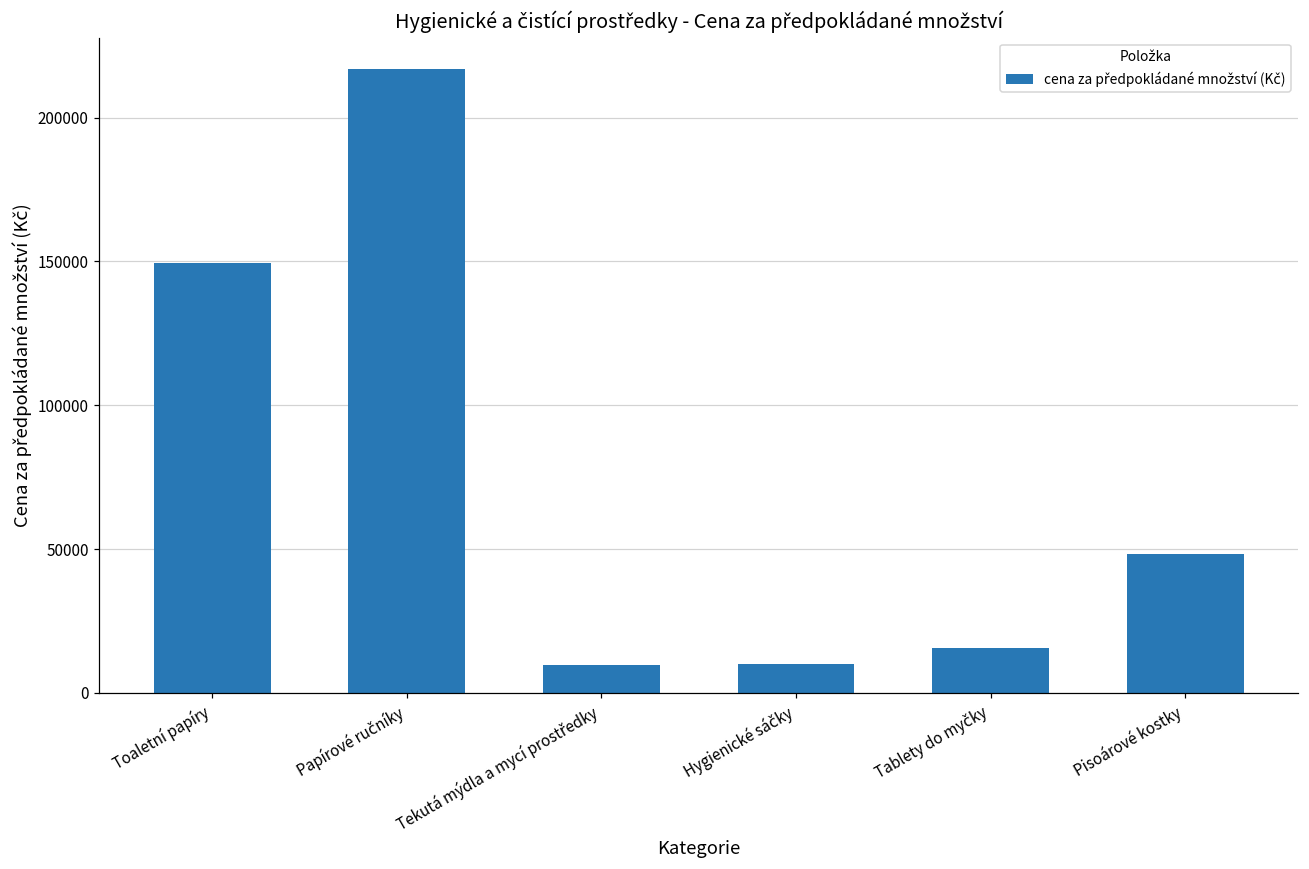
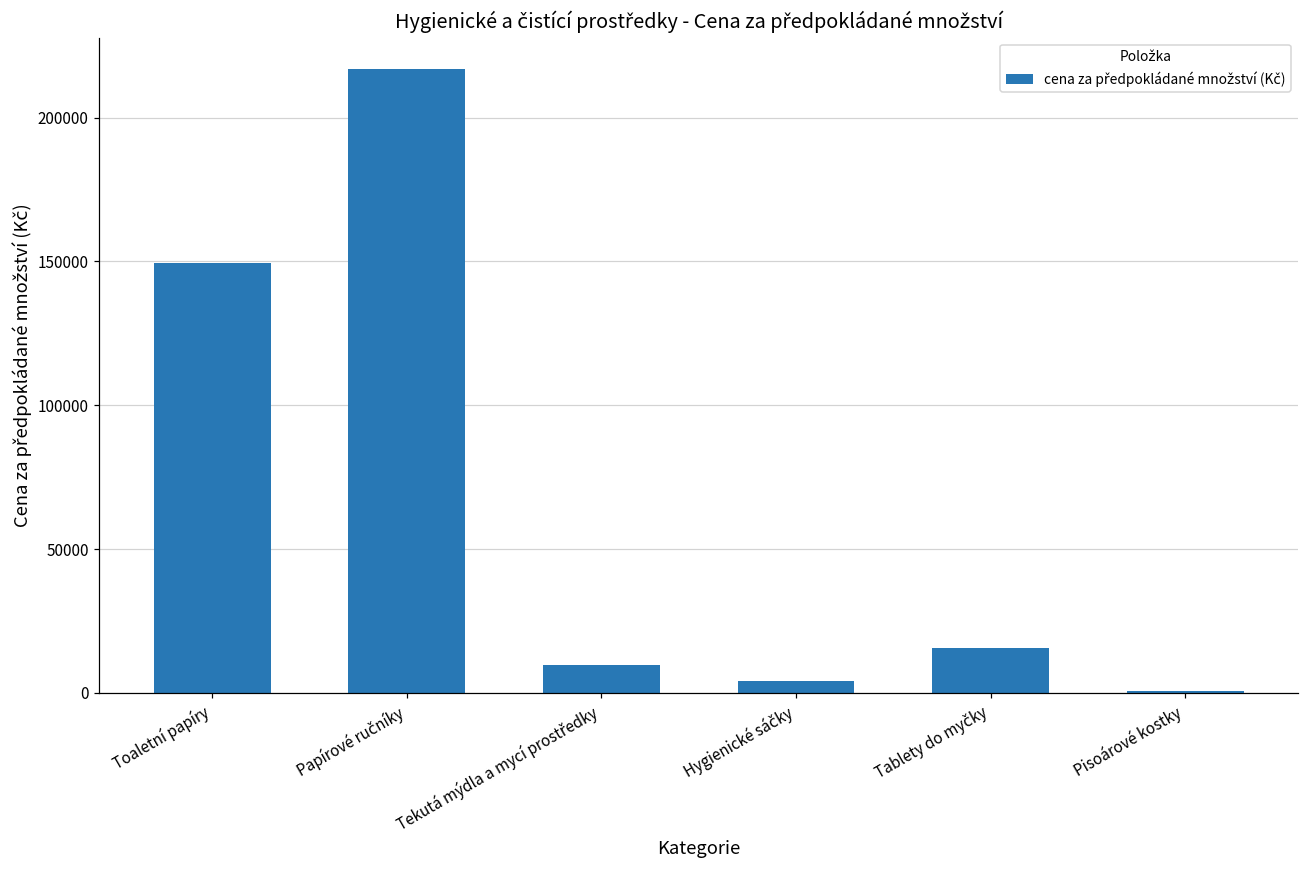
  {
    "Toaletní papíry": 149000,
    "Papírové ručníky": 217000,
    "Tekutá mýdla a mycí prostředky": 10000,
-   "Hygienické sáčky": 10000,
+   "Hygienické sáčky": 4000,
    "Tablety do myčky": 16000,
-   "Pisoárové kostky": 48000
+   "Pisoárové kostky": 1000
  }
